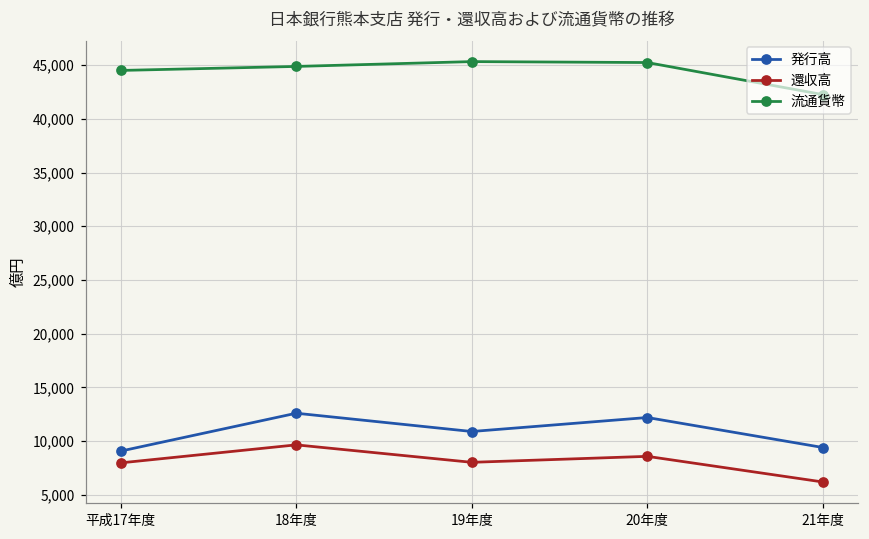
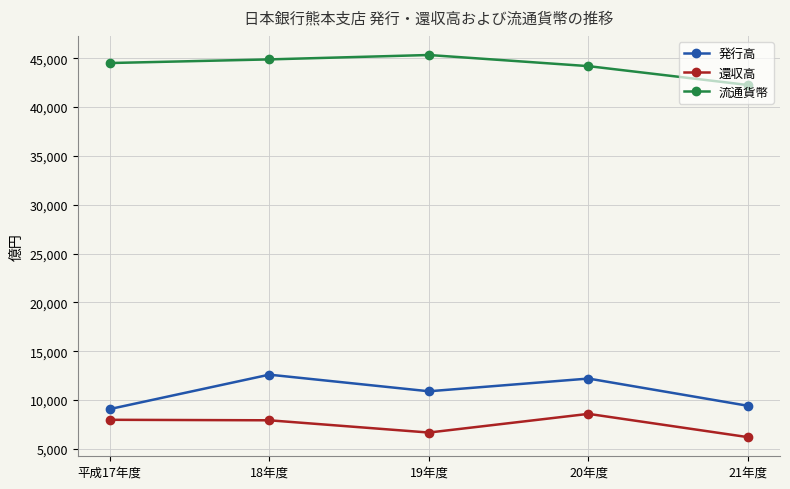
  {
    "発行高": {
      "平成17年度": "9,000",
      "18年度": "13,000",
      "19年度": "11,000",
      "20年度": "12,000",
      "21年度": "9,000"
    },
    "還収高": {
      "平成17年度": "8,000",
-     "18年度": "10,000",
-     "19年度": "8,000",
+     "18年度": "8,000",
+     "19年度": "7,000",
      "20年度": "9,000",
      "21年度": "6,000"
    },
    "流通貨幣": {
      "平成17年度": "45,000",
      "18年度": "45,000",
      "19年度": "45,000",
-     "20年度": "45,000"
+     "20年度": "44,000"
    }
  }
